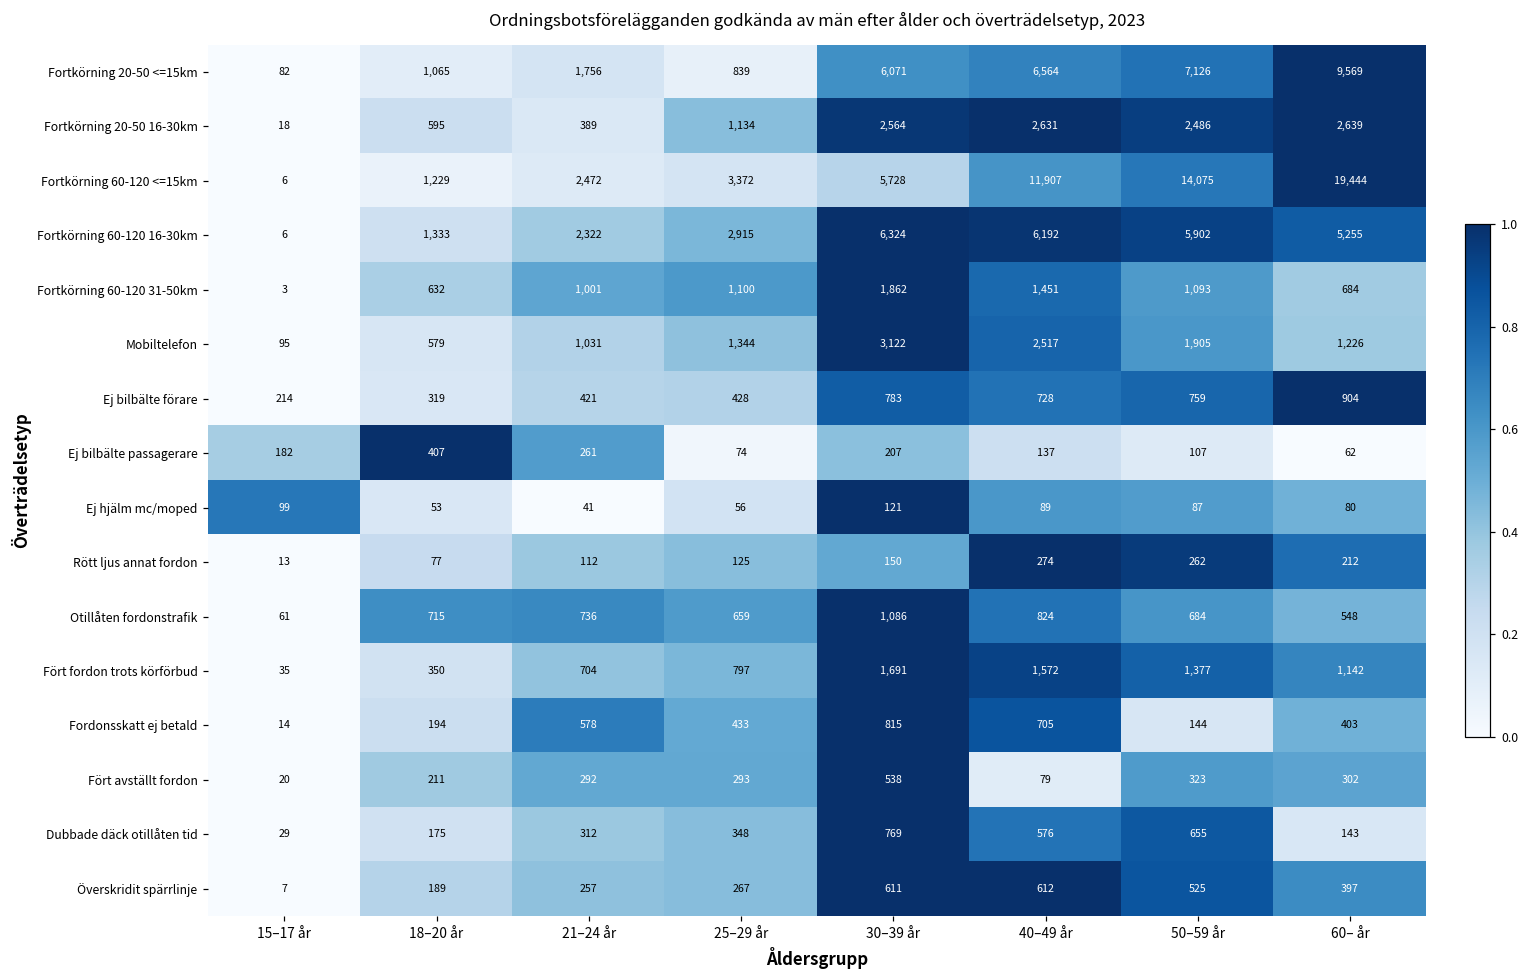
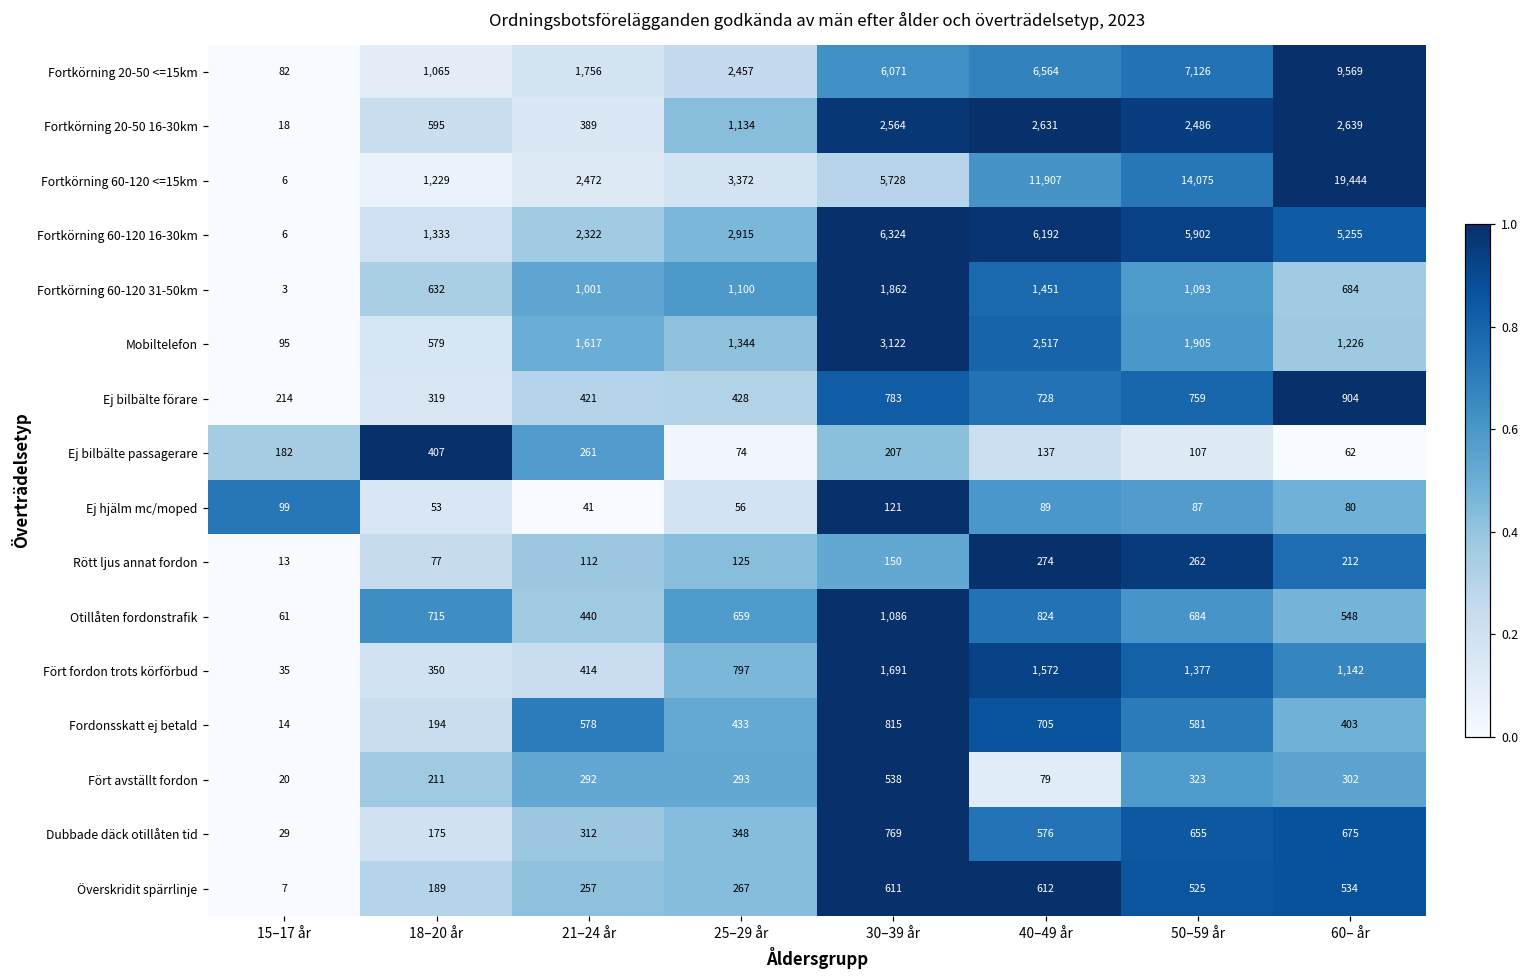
  {
    "Fortkörning 20-50 <=15km": {
      "15–17 år": "82",
      "18–20 år": "1,065",
      "21–24 år": "1,756",
-     "25–29 år": "839",
+     "25–29 år": "2,457",
      "30–39 år": "6,071",
      "40–49 år": "6,564",
      "50–59 år": "7,126",
      "60– år": "9,569"
    },
    "Fortkörning 20-50 16-30km": {
      "15–17 år": "18",
      "18–20 år": "595",
      "21–24 år": "389",
      "25–29 år": "1,134",
      "30–39 år": "2,564",
      "40–49 år": "2,631",
      "50–59 år": "2,486",
      "60– år": "2,639"
    },
    "Fortkörning 60-120 <=15km": {
      "15–17 år": "6",
      "18–20 år": "1,229",
      "21–24 år": "2,472",
      "25–29 år": "3,372",
      "30–39 år": "5,728",
      "40–49 år": "11,907",
      "50–59 år": "14,075",
      "60– år": "19,444"
    },
    "Fortkörning 60-120 16-30km": {
      "15–17 år": "6",
      "18–20 år": "1,333",
      "21–24 år": "2,322",
      "25–29 år": "2,915",
      "30–39 år": "6,324",
      "40–49 år": "6,192",
      "50–59 år": "5,902",
      "60– år": "5,255"
    },
    "Fortkörning 60-120 31-50km": {
      "15–17 år": "3",
      "18–20 år": "632",
      "21–24 år": "1,001",
      "25–29 år": "1,100",
      "30–39 år": "1,862",
      "40–49 år": "1,451",
      "50–59 år": "1,093",
      "60– år": "684"
    },
    "Mobiltelefon": {
      "15–17 år": "95",
      "18–20 år": "579",
-     "21–24 år": "1,031",
+     "21–24 år": "1,617",
      "25–29 år": "1,344",
      "30–39 år": "3,122",
      "40–49 år": "2,517",
      "50–59 år": "1,905",
      "60– år": "1,226"
    },
    "Ej bilbälte förare": {
      "15–17 år": "214",
      "18–20 år": "319",
      "21–24 år": "421",
      "25–29 år": "428",
      "30–39 år": "783",
      "40–49 år": "728",
      "50–59 år": "759",
      "60– år": "904"
    },
    "Ej bilbälte passagerare": {
      "15–17 år": "182",
      "18–20 år": "407",
      "21–24 år": "261",
      "25–29 år": "74",
      "30–39 år": "207",
      "40–49 år": "137",
      "50–59 år": "107",
      "60– år": "62"
    },
    "Ej hjälm mc/moped": {
      "15–17 år": "99",
      "18–20 år": "53",
      "21–24 år": "41",
      "25–29 år": "56",
      "30–39 år": "121",
      "40–49 år": "89",
      "50–59 år": "87",
      "60– år": "80"
    },
    "Rött ljus annat fordon": {
      "15–17 år": "13",
      "18–20 år": "77",
      "21–24 år": "112",
      "25–29 år": "125",
      "30–39 år": "150",
      "40–49 år": "274",
      "50–59 år": "262",
      "60– år": "212"
    },
    "Otillåten fordonstrafik": {
      "15–17 år": "61",
      "18–20 år": "715",
-     "21–24 år": "736",
+     "21–24 år": "440",
      "25–29 år": "659",
      "30–39 år": "1,086",
      "40–49 år": "824",
      "50–59 år": "684",
      "60– år": "548"
    },
    "Fört fordon trots körförbud": {
      "15–17 år": "35",
      "18–20 år": "350",
-     "21–24 år": "704",
+     "21–24 år": "414",
      "25–29 år": "797",
      "30–39 år": "1,691",
      "40–49 år": "1,572",
      "50–59 år": "1,377",
      "60– år": "1,142"
    },
    "Fordonsskatt ej betald": {
      "15–17 år": "14",
      "18–20 år": "194",
      "21–24 år": "578",
      "25–29 år": "433",
      "30–39 år": "815",
      "40–49 år": "705",
-     "50–59 år": "144",
+     "50–59 år": "581",
      "60– år": "403"
    },
    "Fört avställt fordon": {
      "15–17 år": "20",
      "18–20 år": "211",
      "21–24 år": "292",
      "25–29 år": "293",
      "30–39 år": "538",
      "40–49 år": "79",
      "50–59 år": "323",
      "60– år": "302"
    },
    "Dubbade däck otillåten tid": {
      "15–17 år": "29",
      "18–20 år": "175",
      "21–24 år": "312",
      "25–29 år": "348",
      "30–39 år": "769",
      "40–49 år": "576",
      "50–59 år": "655",
-     "60– år": "143"
+     "60– år": "675"
    },
    "Överskridit spärrlinje": {
      "15–17 år": "7",
      "18–20 år": "189",
      "21–24 år": "257",
      "25–29 år": "267",
      "30–39 år": "611",
      "40–49 år": "612",
      "50–59 år": "525",
-     "60– år": "397"
+     "60– år": "534"
    }
  }
